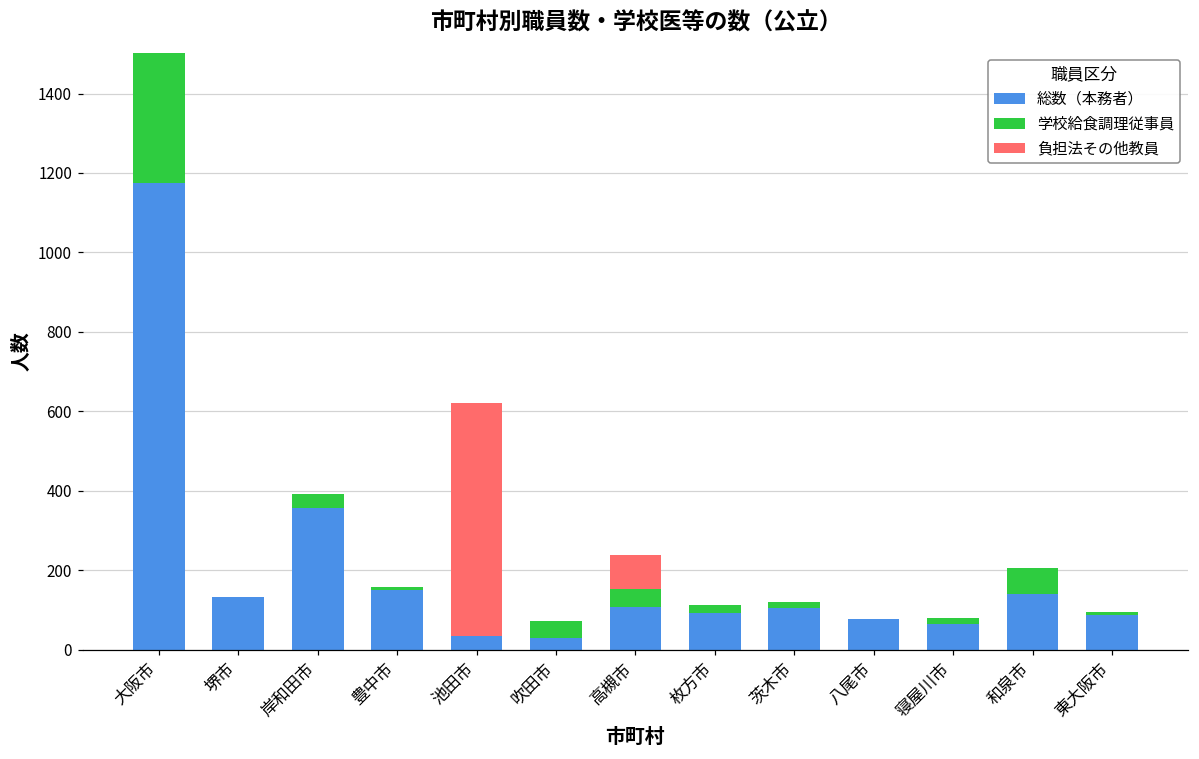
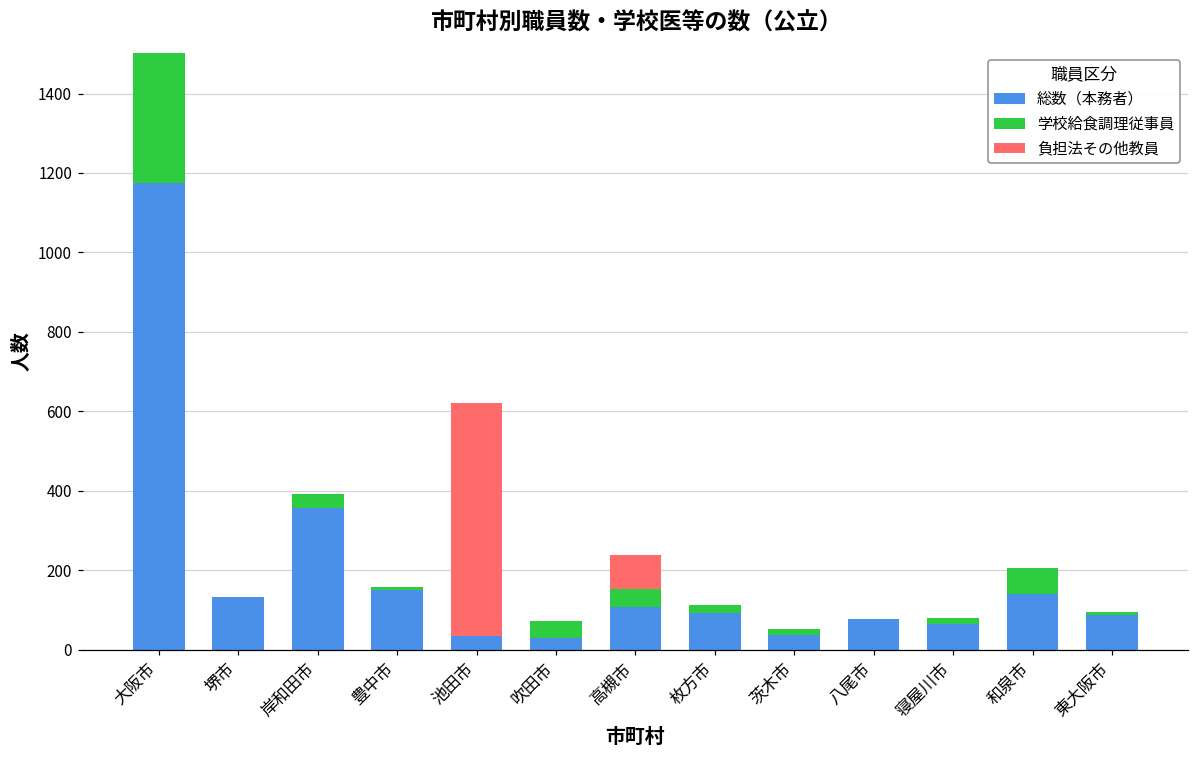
  {
    "総数（本務者）": {
      "大阪市": 1180,
      "堺市": 130,
      "岸和田市": 360,
      "豊中市": 150,
      "池田市": 40,
      "吹田市": 30,
      "高槻市": 110,
      "枚方市": 90,
-     "茨木市": 110,
+     "茨木市": 40,
      "八尾市": 80,
      "寝屋川市": 70,
      "和泉市": 140,
      "東大阪市": 90
    },
    "学校給食調理従事員": {
      "大阪市": 330,
      "堺市": 0,
      "岸和田市": 30,
      "豊中市": 10,
      "池田市": 0,
      "吹田市": 40,
      "高槻市": 50,
      "枚方市": 20,
      "茨木市": 20,
      "八尾市": 0,
      "寝屋川市": 10,
      "和泉市": 70,
      "東大阪市": 10
    },
    "負担法その他教員": {
      "大阪市": 0,
      "堺市": 0,
      "岸和田市": 0,
      "池田市": 590,
      "吹田市": 0,
      "高槻市": 90,
      "枚方市": 0,
      "茨木市": 0,
      "八尾市": 0,
      "寝屋川市": 0,
      "和泉市": 0,
      "東大阪市": 0
    }
  }
